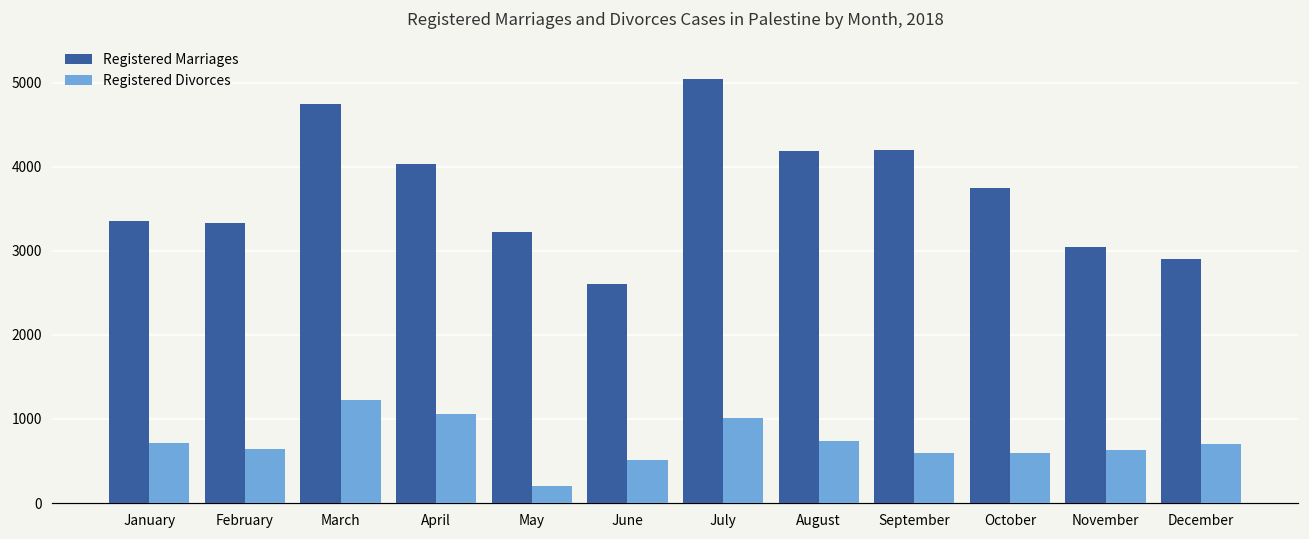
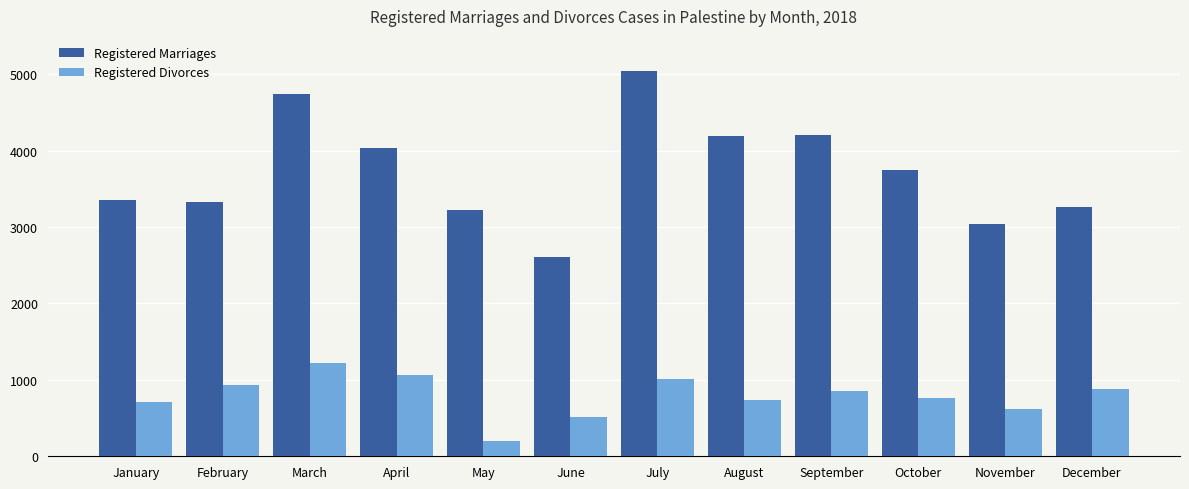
  {
    "Registered Marriages": {
      "January": 3400,
      "February": 3300,
      "March": 4700,
      "April": 4000,
      "May": 3200,
      "June": 2600,
      "July": 5000,
      "August": 4200,
      "September": 4200,
      "October": 3700,
      "November": 3000,
-     "December": 2900
+     "December": 3300
    },
    "Registered Divorces": {
      "January": 700,
-     "February": 600,
+     "February": 900,
      "March": 1200,
      "April": 1100,
      "May": 200,
      "June": 500,
      "July": 1000,
      "August": 700,
-     "September": 600,
-     "October": 600,
+     "September": 900,
+     "October": 800,
      "November": 600,
-     "December": 700
+     "December": 900
    }
  }
